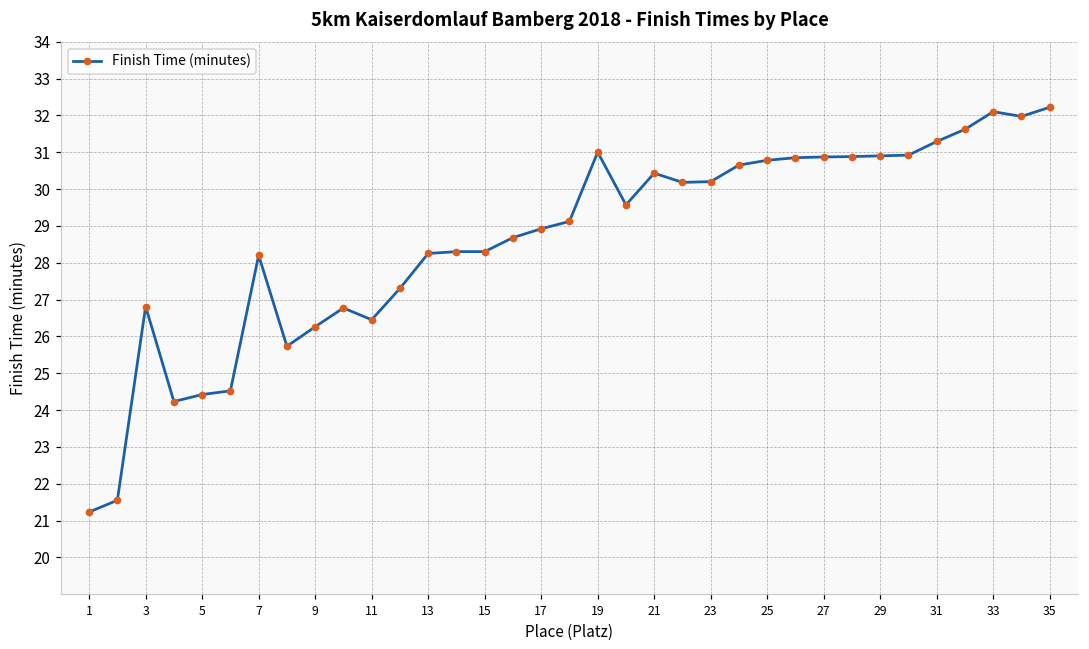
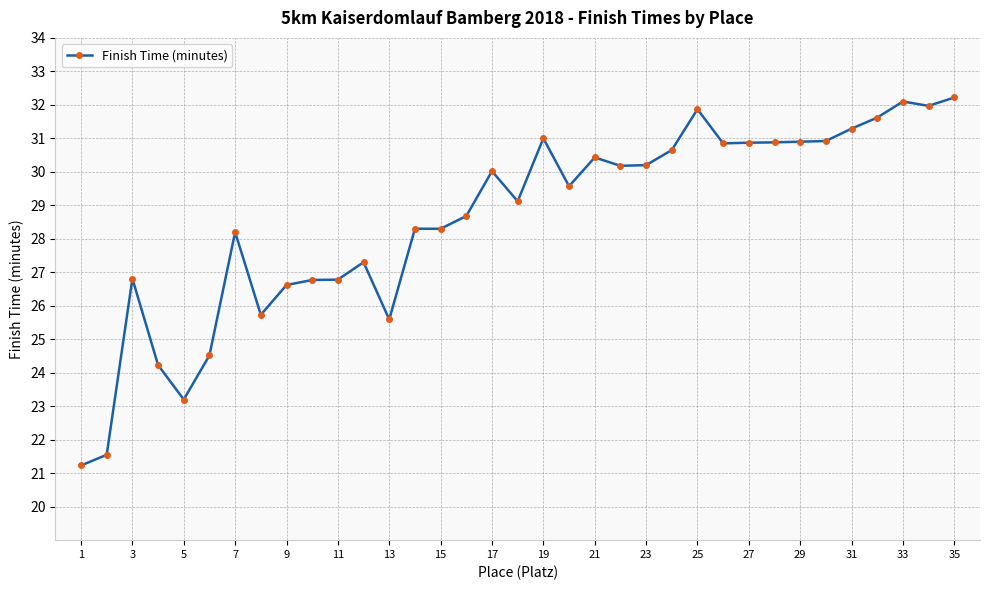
  {
    "1": 21.2,
    "3": 26.8,
-   "5": 24.4,
+   "5": 23.2,
    "7": 28.2,
-   "9": 26.3,
-   "11": 26.5,
-   "13": 28.3,
+   "9": 26.6,
+   "11": 26.8,
+   "13": 25.6,
    "15": 28.3,
-   "17": 28.9,
+   "17": 30.0,
    "19": 31.0,
    "21": 30.4,
    "23": 30.2,
-   "25": 30.8,
+   "25": 31.9,
    "27": 30.9,
    "29": 30.9,
    "31": 31.3,
    "33": 32.1,
    "35": 32.2
  }
